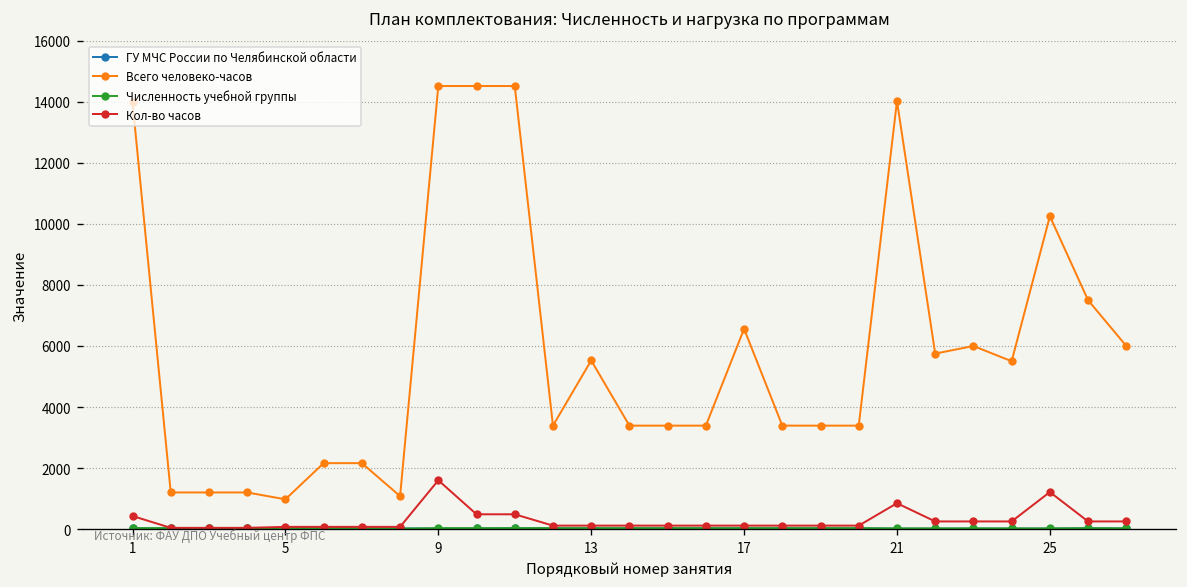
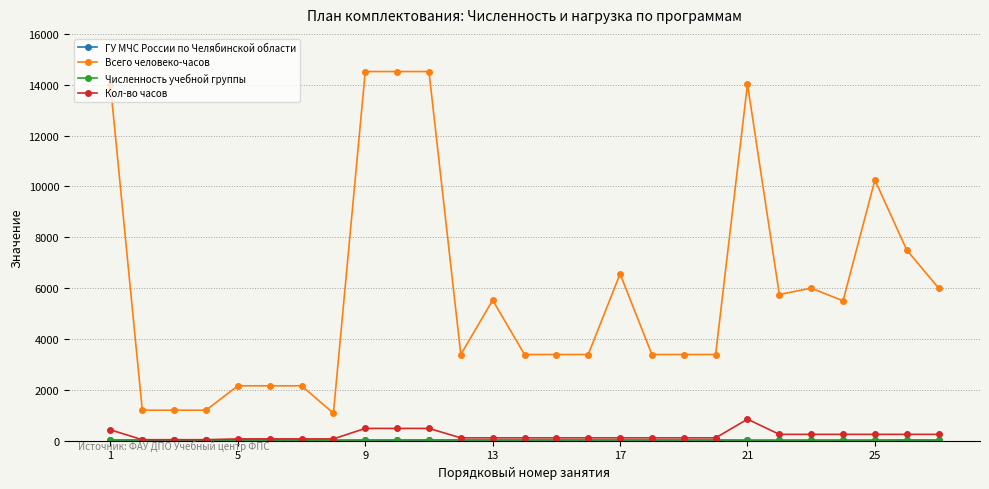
  {
    "Численность учебной группы": {
      "1": 0,
      "9": 0,
      "21": 0,
      "25": 0
    },
    "Всего человеко-часов": {
-     "5": 1000,
+     "5": 2200,
      "9": 14500,
      "13": 5500,
      "17": 6600,
      "21": 14000,
      "25": 10300
    },
    "Кол-во часов": {
      "1": 400,
-     "9": 1600,
+     "9": 500,
      "21": 800,
-     "25": 1200
+     "25": 300
    }
  }
